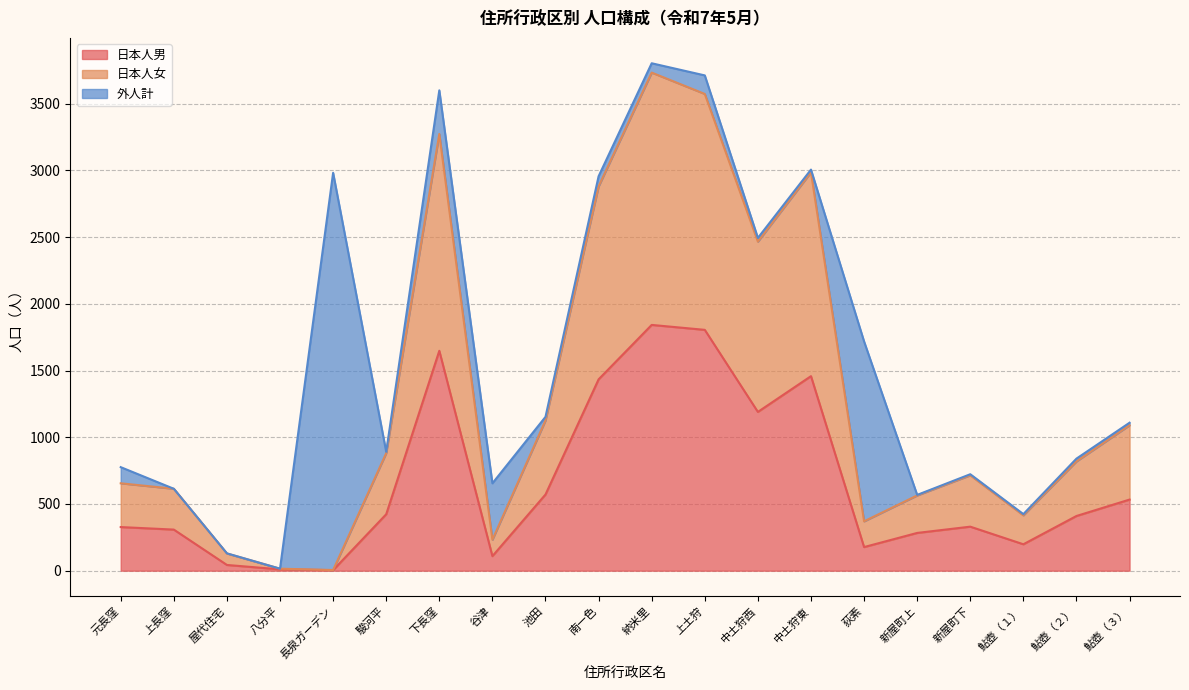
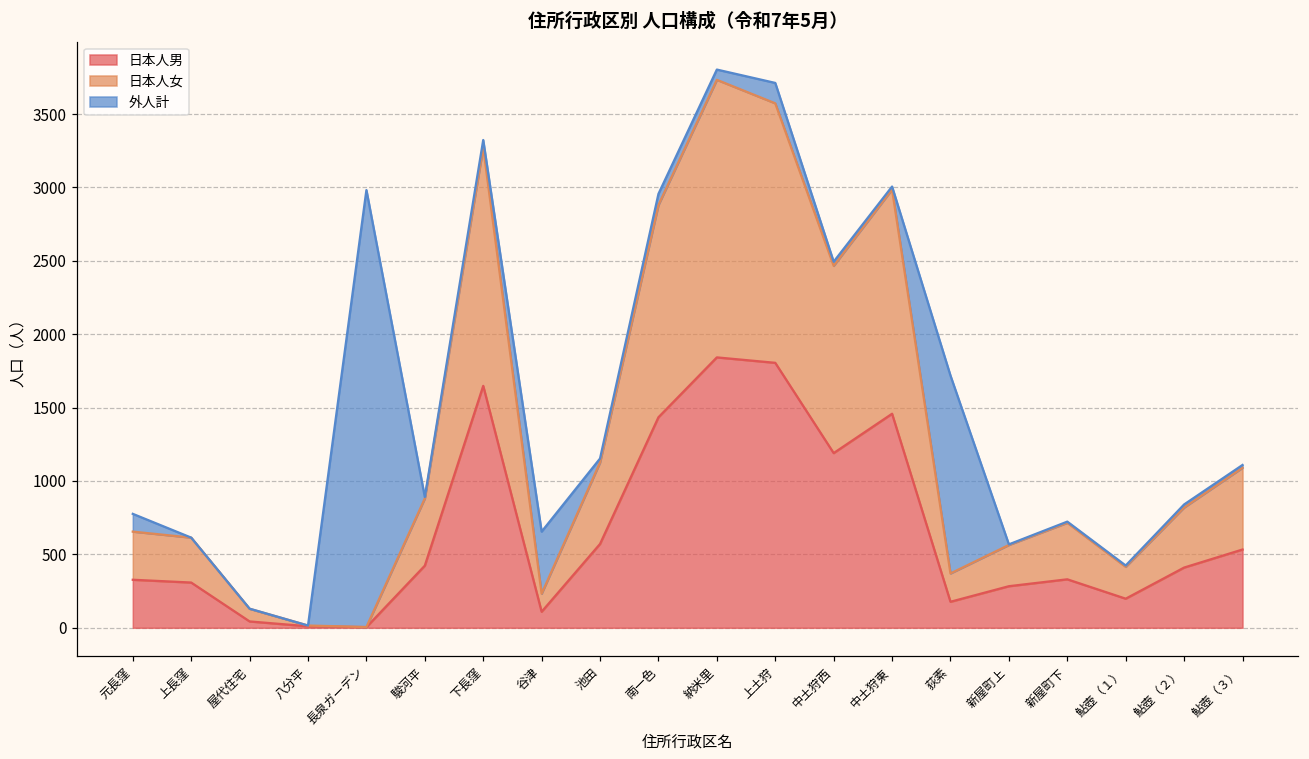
  {
    "外人計": {
      "元長窪": 120,
      "長泉ガーデン": 2980,
-     "下長窪": 330,
+     "下長窪": 50,
      "谷津": 420,
      "池田": 30,
      "南一色": 80,
      "納米里": 70,
      "上土狩": 140,
      "中土狩西": 30,
      "中土狩東": 20,
      "荻素": 1350,
      "鮎壺（２）": 20,
      "鮎壺（３）": 20
    }
  }
